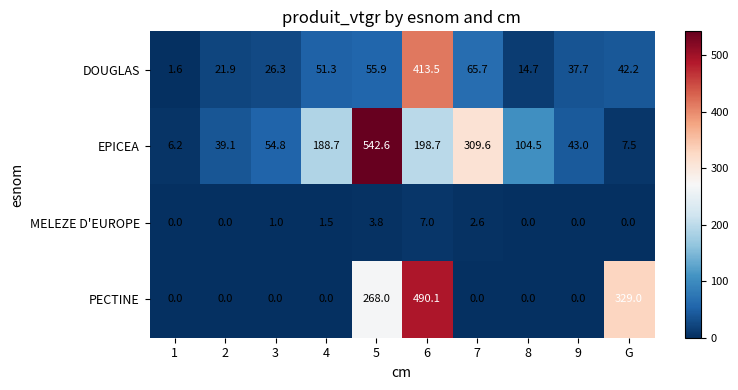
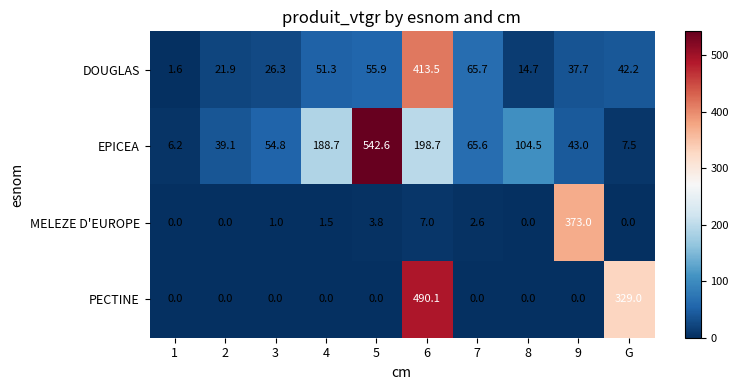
  {
    "DOUGLAS": {
      "1": 1.6,
      "2": 21.9,
      "3": 26.3,
      "4": 51.3,
      "5": 55.9,
      "6": 413.5,
      "7": 65.7,
      "8": 14.7,
      "9": 37.7,
      "G": 42.2
    },
    "EPICEA": {
      "1": 6.2,
      "2": 39.1,
      "3": 54.8,
      "4": 188.7,
      "5": 542.6,
      "6": 198.7,
-     "7": 309.6,
+     "7": 65.6,
      "8": 104.5,
      "9": 43.0,
      "G": 7.5
    },
    "MELEZE D'EUROPE": {
      "1": 0.0,
      "2": 0.0,
      "3": 1.0,
      "4": 1.5,
      "5": 3.8,
      "6": 7.0,
      "7": 2.6,
      "8": 0.0,
-     "9": 0.0,
+     "9": 373.0,
      "G": 0.0
    },
    "PECTINE": {
      "1": 0.0,
      "2": 0.0,
      "3": 0.0,
      "4": 0.0,
-     "5": 268.0,
+     "5": 0.0,
      "6": 490.1,
      "7": 0.0,
      "8": 0.0,
      "9": 0.0,
      "G": 329.0
    }
  }
